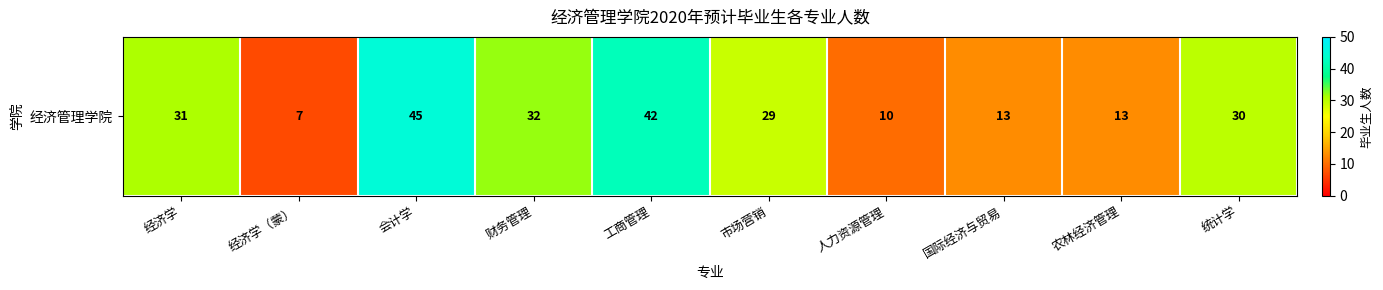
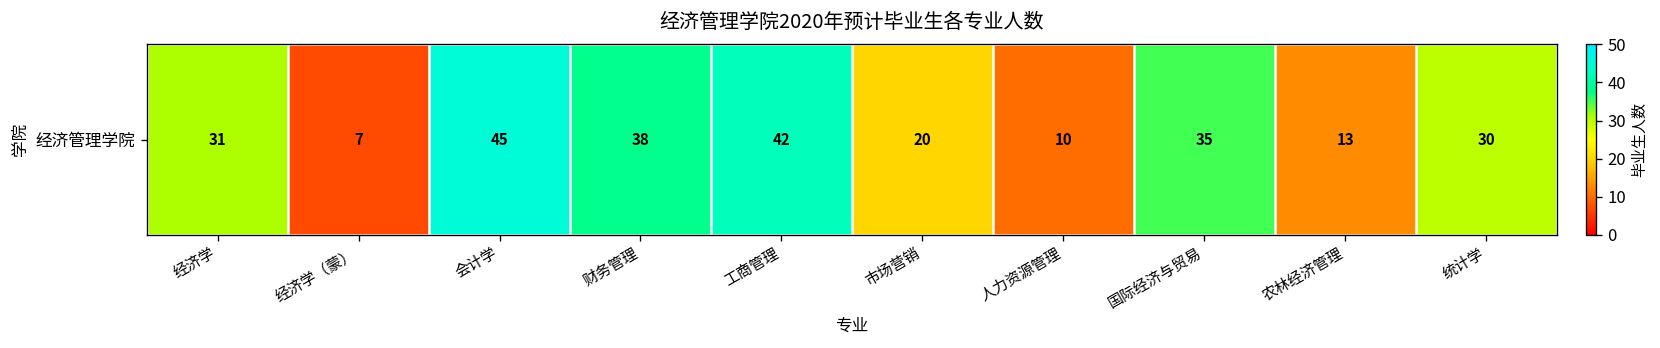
  {
    "经济管理学院": {
      "经济学": 31,
      "经济学（蒙）": 7,
      "会计学": 45,
-     "财务管理": 32,
+     "财务管理": 38,
      "工商管理": 42,
-     "市场营销": 29,
+     "市场营销": 20,
      "人力资源管理": 10,
-     "国际经济与贸易": 13,
+     "国际经济与贸易": 35,
      "农林经济管理": 13,
      "统计学": 30
    }
  }
